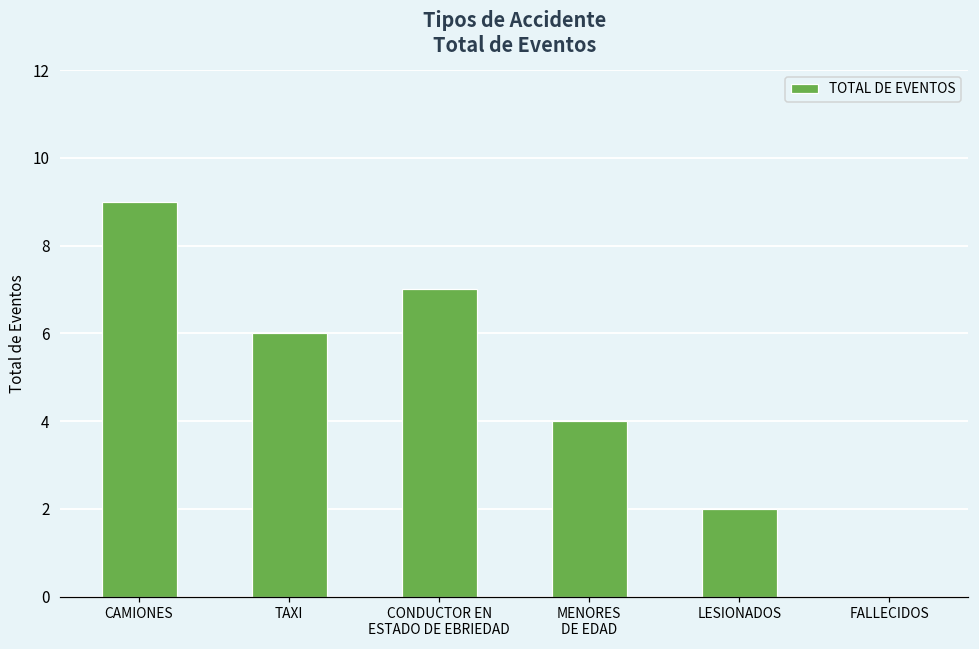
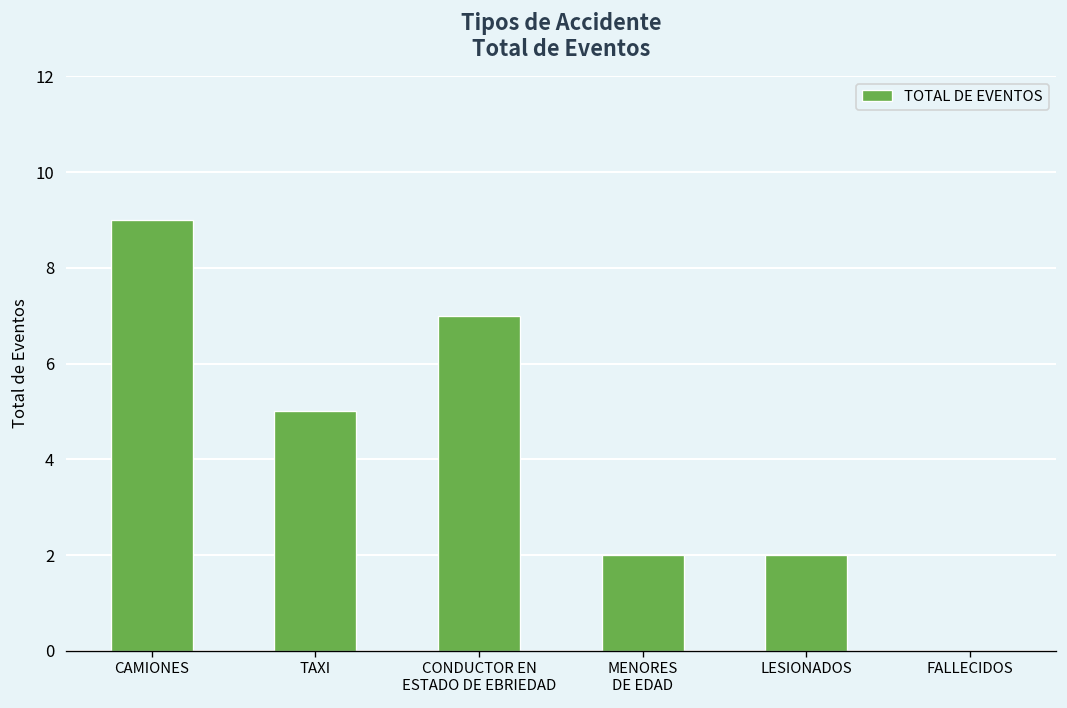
  {
    "CAMIONES": 9,
-   "TAXI": 6,
+   "TAXI": 5,
    "CONDUCTOR EN ESTADO DE EBRIEDAD": 7,
-   "MENORES DE EDAD": 4,
+   "MENORES DE EDAD": 2,
    "LESIONADOS": 2,
    "FALLECIDOS": 0
  }
